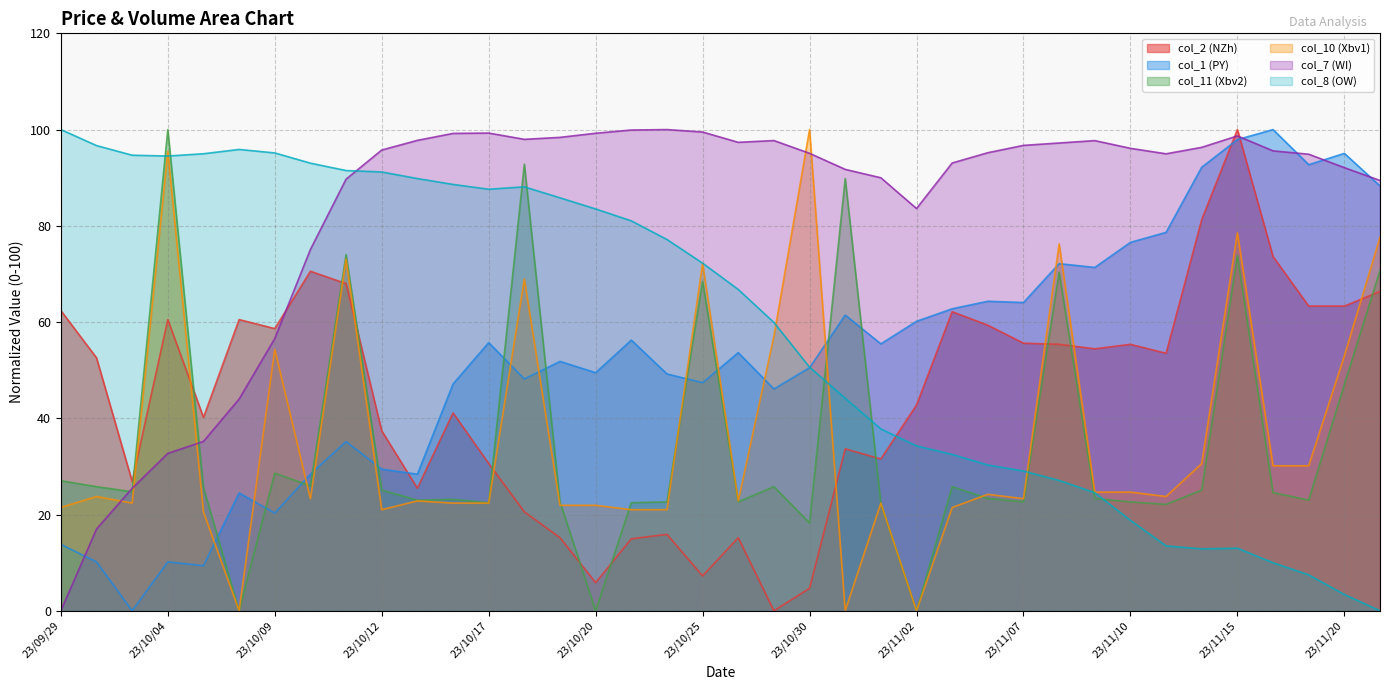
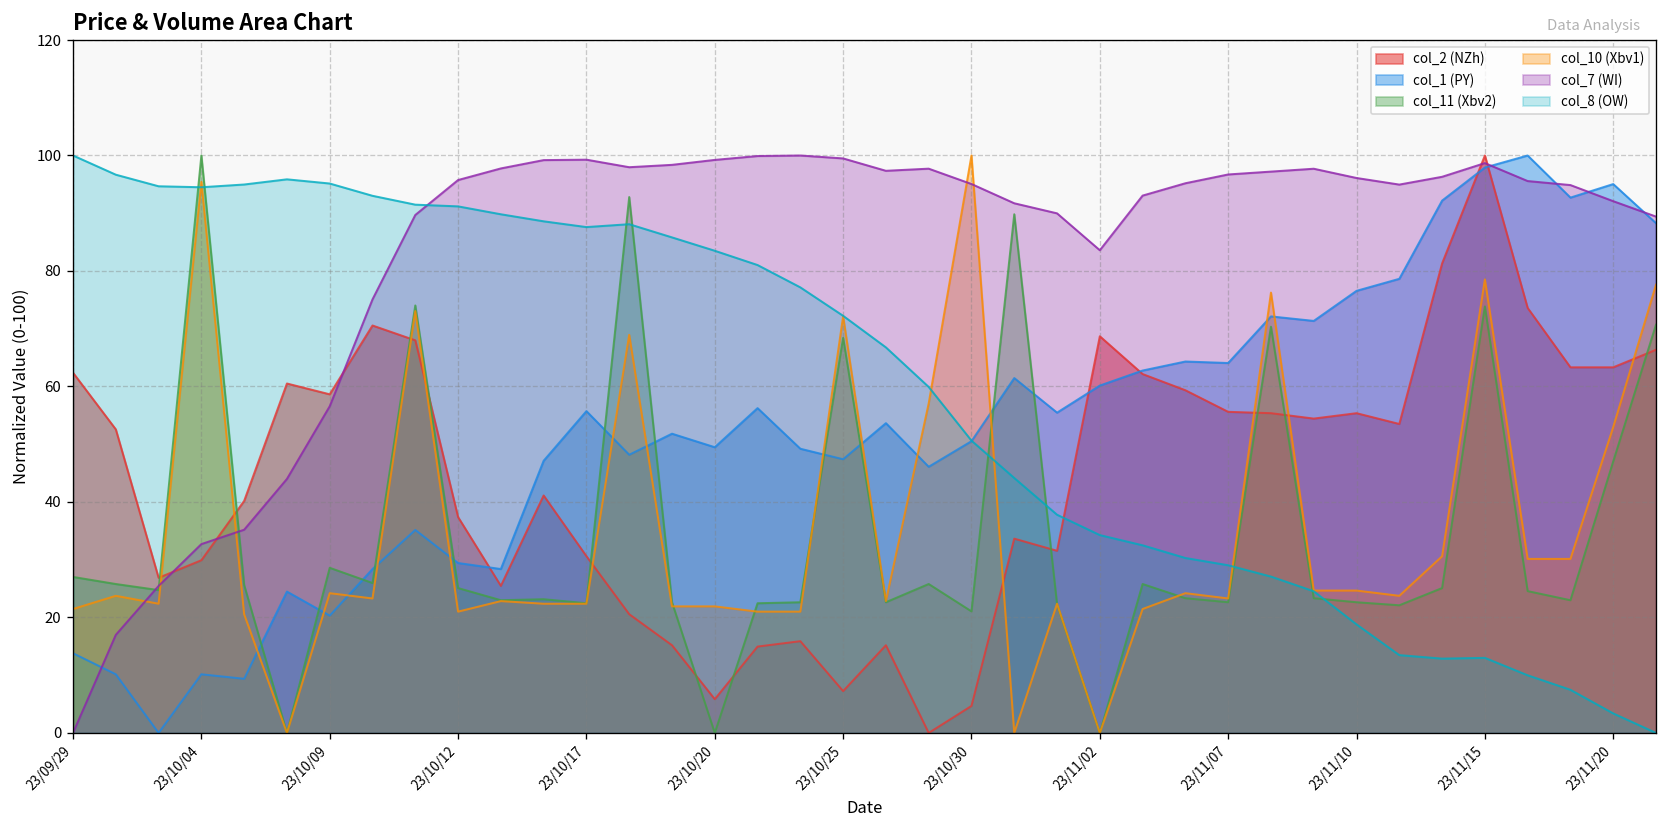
  {
    "col_2 (NZh)": {
      "23/09/29": 62,
-     "23/10/04": 61,
+     "23/10/04": 30,
      "23/10/09": 59,
      "23/10/12": 37,
      "23/10/17": 31,
      "23/10/20": 6,
      "23/10/25": 7,
      "23/10/30": 5,
-     "23/11/02": 43,
+     "23/11/02": 69,
      "23/11/07": 56,
      "23/11/10": 55,
      "23/11/15": 100,
      "23/11/20": 63
    },
    "col_11 (Xbv2)": {
      "23/09/29": 27,
      "23/10/04": 100,
      "23/10/09": 29,
      "23/10/12": 25,
      "23/10/20": 0,
      "23/10/25": 68,
-     "23/10/30": 18,
+     "23/10/30": 21,
      "23/11/07": 23,
      "23/11/10": 23,
      "23/11/15": 74,
      "23/11/20": 47
    },
    "col_10 (Xbv1)": {
      "23/09/29": 21,
      "23/10/04": 95,
-     "23/10/09": 54,
+     "23/10/09": 24,
      "23/10/12": 21,
      "23/10/20": 22,
      "23/10/30": 100,
      "23/11/07": 23,
      "23/11/10": 25,
      "23/11/15": 79,
      "23/11/20": 53
    },
    "col_7 (WI)": {
      "23/09/29": 0,
      "23/10/04": 33,
      "23/10/09": 57,
      "23/10/12": 96,
      "23/10/17": 99,
      "23/10/20": 99,
      "23/10/25": 99,
      "23/10/30": 95,
      "23/11/02": 84,
      "23/11/07": 97,
      "23/11/10": 96,
      "23/11/15": 99,
      "23/11/20": 92
    }
  }
